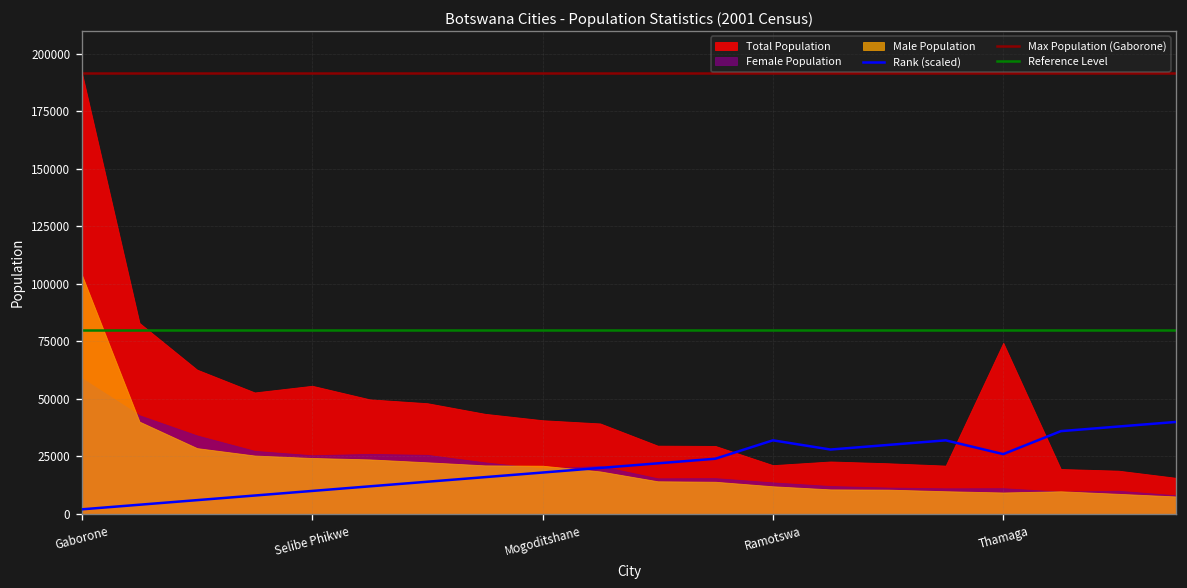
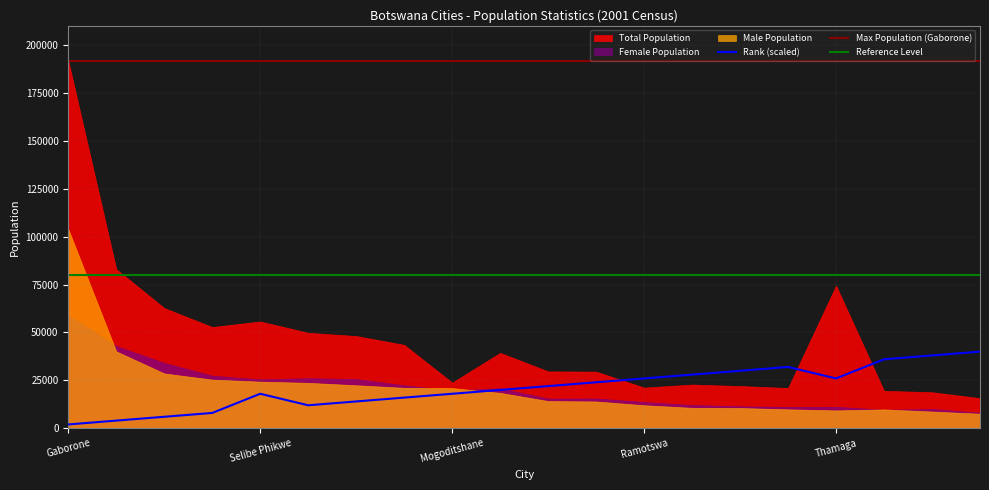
  {
    "Rank (scaled)": {
      "Gaborone": 2000,
-     "Selibe Phikwe": 10000,
+     "Selibe Phikwe": 18000,
      "Mogoditshane": 18000,
-     "Ramotswa": 32000,
+     "Ramotswa": 26000,
      "Thamaga": 26000
    },
    "Total Population": {
      "Gaborone": 192000,
      "Selibe Phikwe": 56000,
-     "Mogoditshane": 41000,
+     "Mogoditshane": 24000,
      "Ramotswa": 21000,
      "Thamaga": 74000
    },
    "Female Population": {
      "Gaborone": 59000,
      "Ramotswa": 14000,
      "Thamaga": 11000
    },
    "Male Population": {
      "Gaborone": 104000,
      "Ramotswa": 12000,
      "Thamaga": 9000
    }
  }
